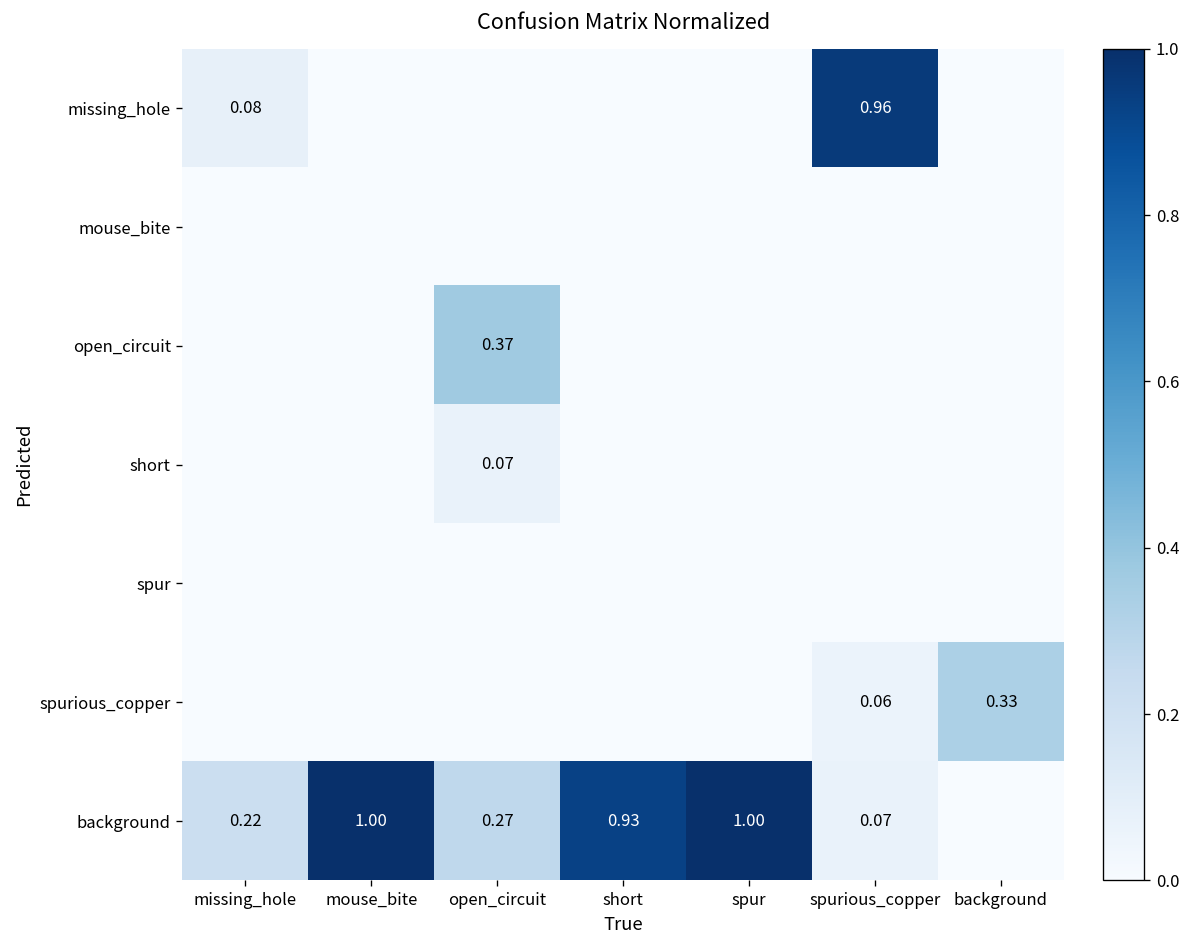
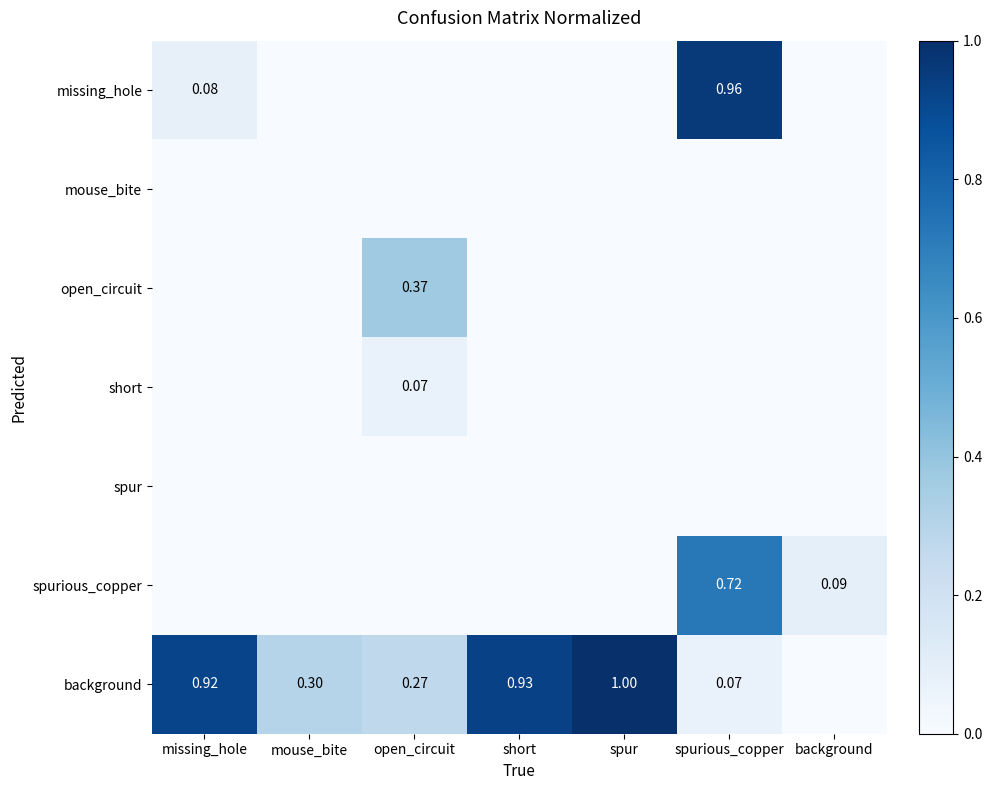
  {
    "missing_hole": {
      "missing_hole": 0.08,
      "spurious_copper": 0.96
    },
    "open_circuit": {
      "open_circuit": 0.37
    },
    "short": {
      "open_circuit": 0.07
    },
    "spurious_copper": {
-     "spurious_copper": 0.06,
-     "background": 0.33
+     "spurious_copper": 0.72,
+     "background": 0.09
    },
    "background": {
-     "missing_hole": 0.22,
-     "mouse_bite": 1.00,
+     "missing_hole": 0.92,
+     "mouse_bite": 0.30,
      "open_circuit": 0.27,
      "short": 0.93,
      "spur": 1.00,
      "spurious_copper": 0.07
    }
  }
